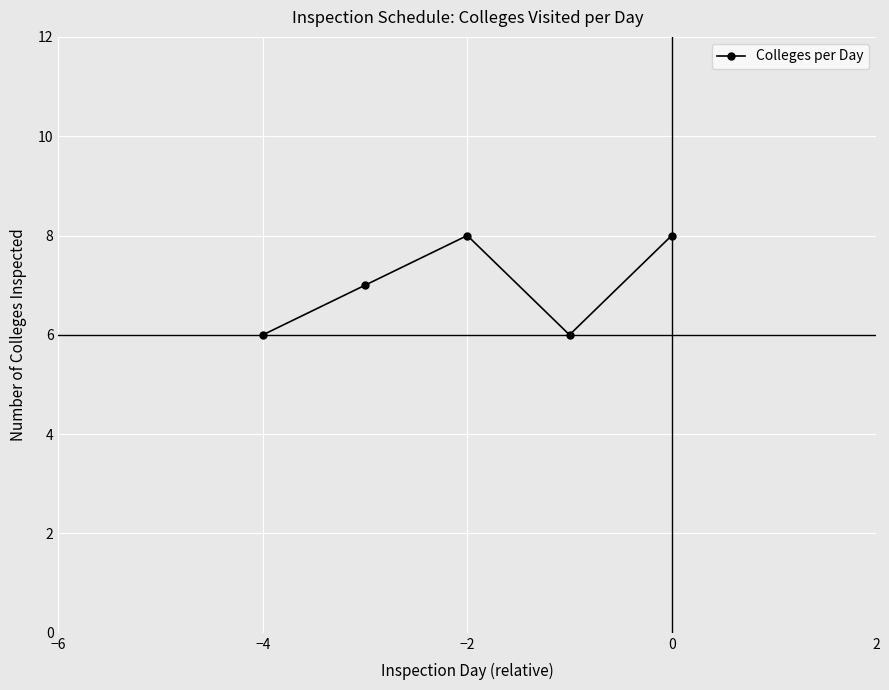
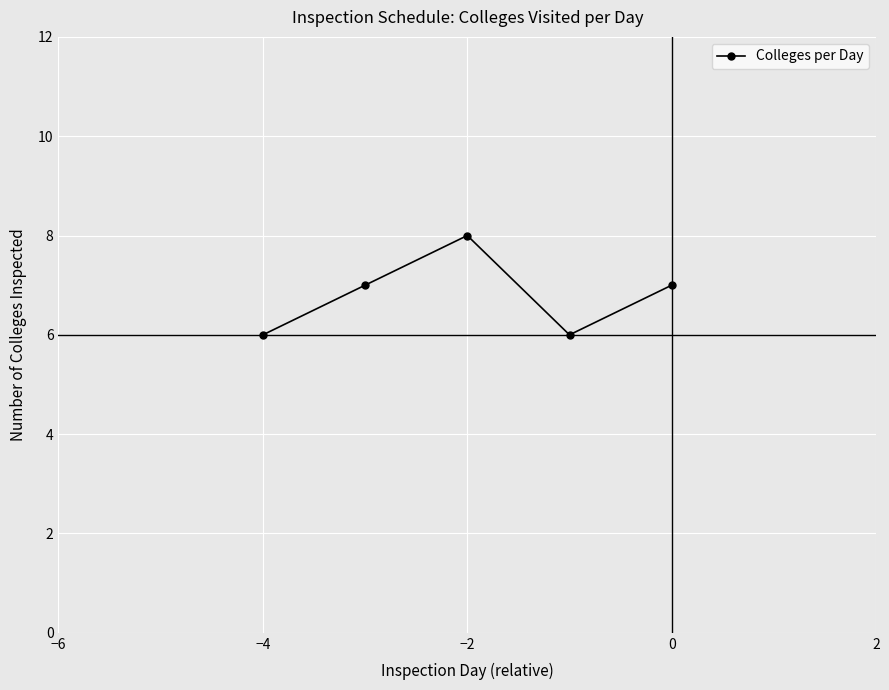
  {
    "−4": 6,
    "−2": 8,
-   "0": 8
+   "0": 7
  }
